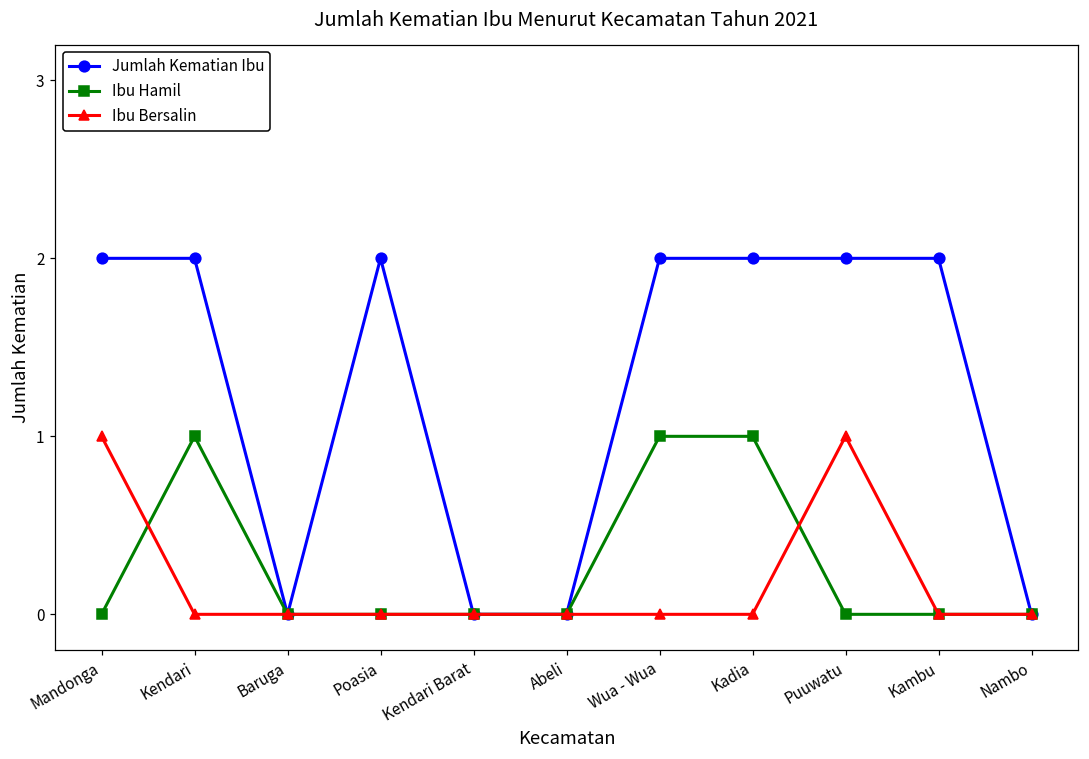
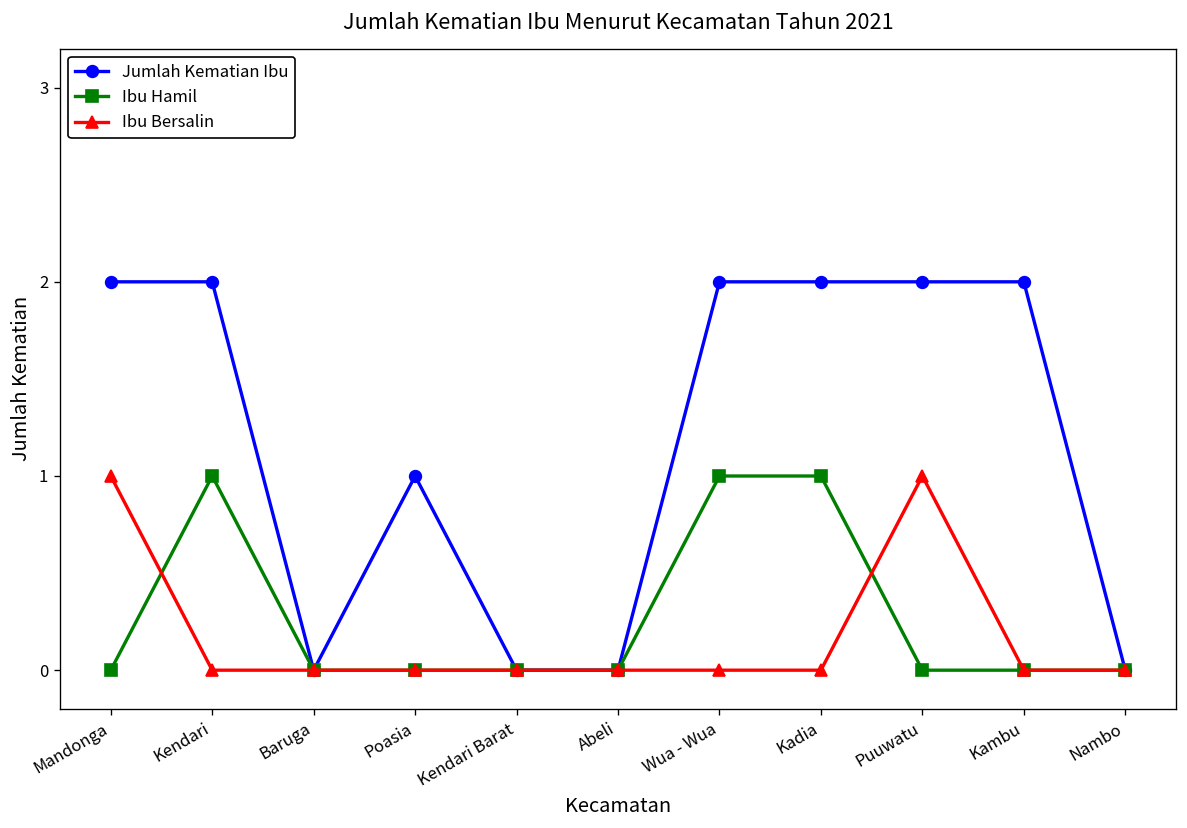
  {
    "Jumlah Kematian Ibu": {
      "Mandonga": 2,
      "Kendari": 2,
-     "Poasia": 2,
+     "Poasia": 1,
      "Wua - Wua": 2,
      "Kadia": 2,
      "Puuwatu": 2,
      "Kambu": 2
    },
    "Ibu Hamil": {
      "Mandonga": 0,
      "Kendari": 1,
      "Wua - Wua": 1,
      "Kadia": 1,
      "Puuwatu": 0
    },
    "Ibu Bersalin": {
      "Mandonga": 1,
      "Kendari": 0,
      "Wua - Wua": 0,
      "Kadia": 0,
      "Puuwatu": 1
    }
  }
